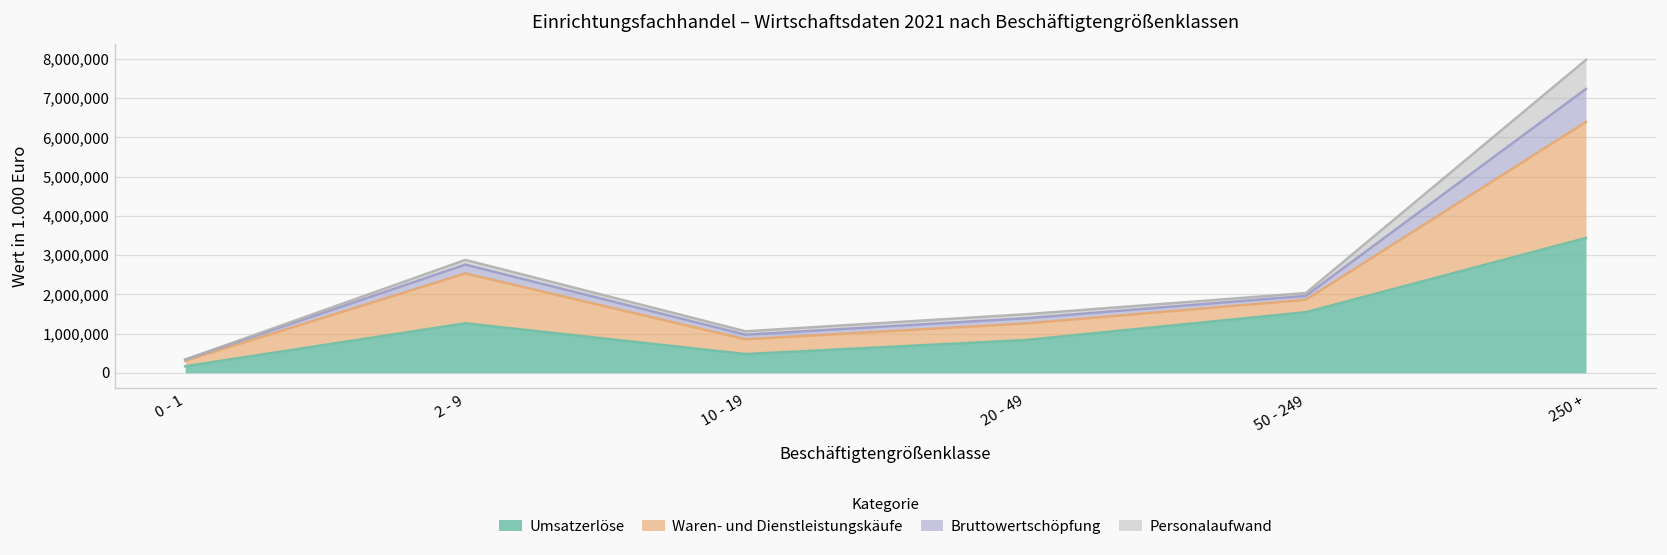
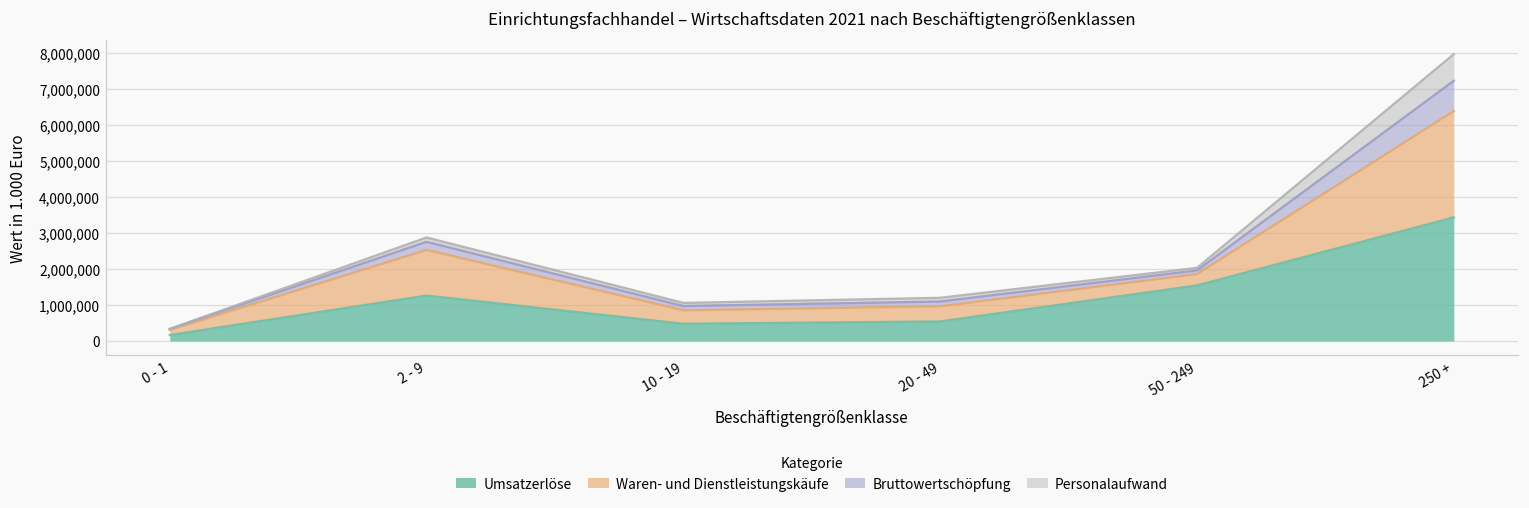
  {
    "Umsatzerlöse": {
      "0 - 1": "200,000",
      "2 - 9": "1,300,000",
      "10 - 19": "500,000",
-     "20 - 49": "800,000",
+     "20 - 49": "500,000",
      "50 - 249": "1,500,000",
      "250 +": "3,400,000"
    },
    "Waren- und Dienstleistungskäufe": {
      "2 - 9": "1,300,000",
      "10 - 19": "400,000",
      "20 - 49": "400,000",
      "50 - 249": "300,000",
      "250 +": "3,000,000"
    }
  }
